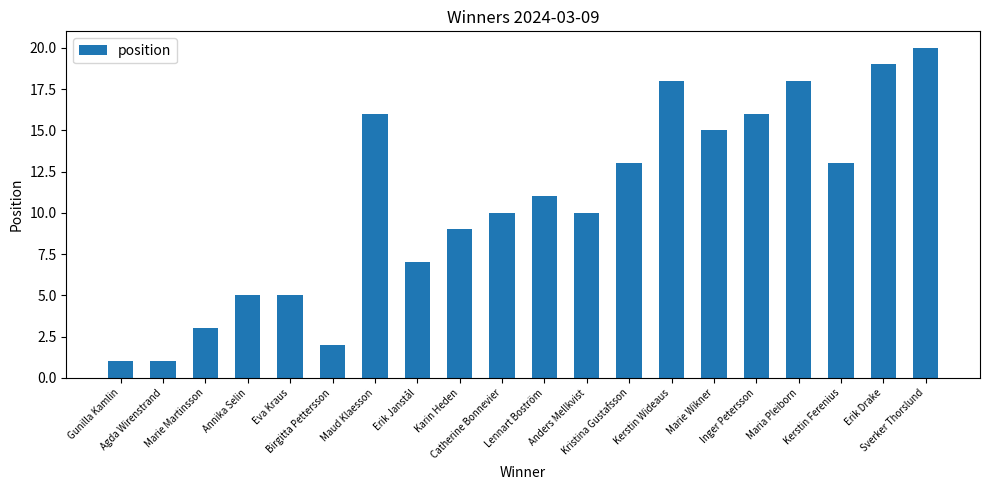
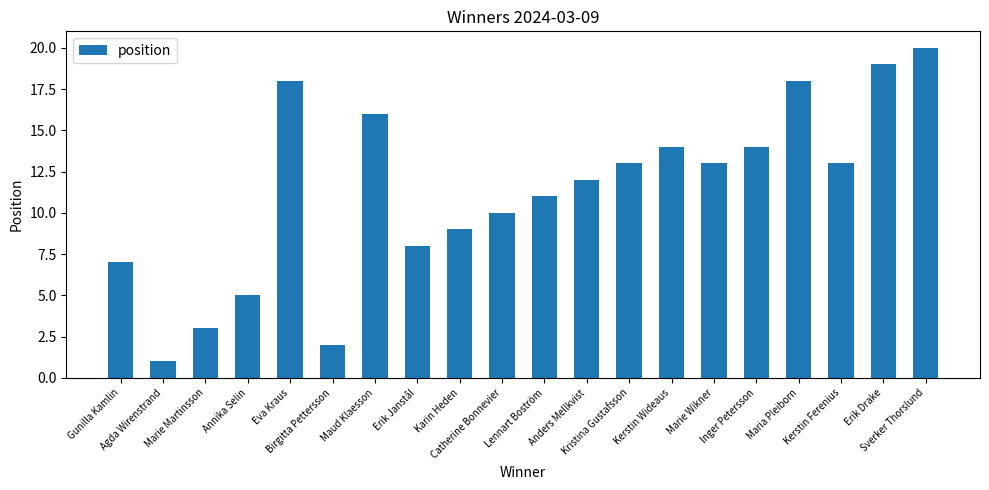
  {
-   "Gunilla Kamlin": 1,
+   "Gunilla Kamlin": 7,
    "Agda Wirenstrand": 1,
    "Marie Martinsson": 3,
    "Annika Selin": 5,
-   "Eva Kraus": 5,
+   "Eva Kraus": 18,
    "Birgitta Pettersson": 2,
    "Maud Klaesson": 16,
-   "Erik Janstål": 7,
+   "Erik Janstål": 8,
    "Karin Heden": 9,
    "Catherine Bonnevier": 10,
    "Lennart Boström": 11,
-   "Anders Mellkvist": 10,
+   "Anders Mellkvist": 12,
    "Kristina Gustafsson": 13,
-   "Kerstin Wideaus": 18,
-   "Marie Wikner": 15,
-   "Inger Petersson": 16,
+   "Kerstin Wideaus": 14,
+   "Marie Wikner": 13,
+   "Inger Petersson": 14,
    "Maria Pleiborn": 18,
    "Kerstin Ferenius": 13,
    "Erik Drake": 19,
    "Sverker Thorslund": 20
  }
